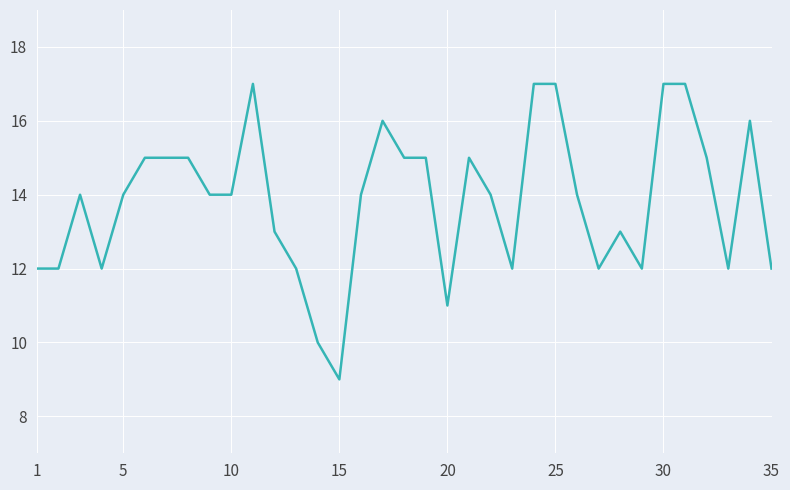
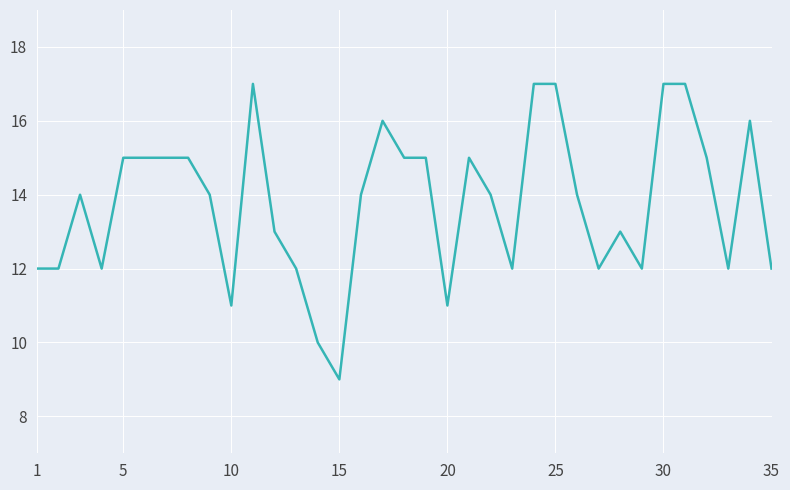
  {
    "1": 12,
-   "5": 14,
-   "10": 14,
+   "5": 15,
+   "10": 11,
    "15": 9,
    "20": 11,
    "25": 17,
    "30": 17,
    "35": 12
  }
